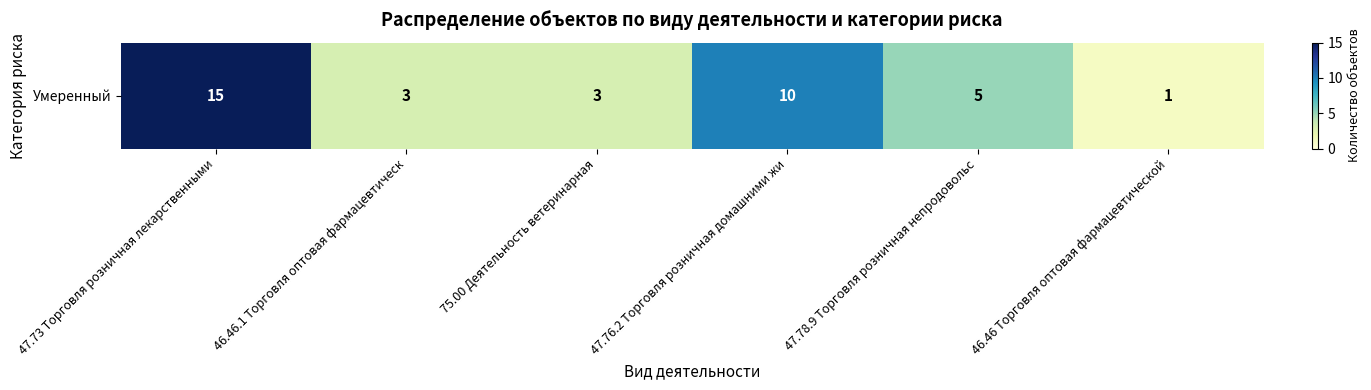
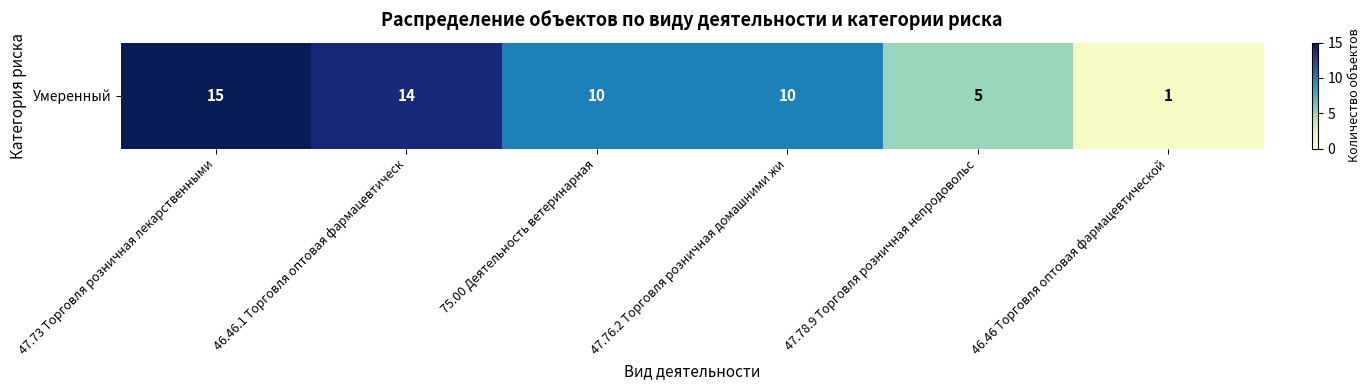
  {
    "Умеренный": {
      "47.73 Торговля розничная лекарственными": 15,
-     "46.46.1 Торговля оптовая фармацевтическ": 3,
-     "75.00 Деятельность ветеринарная": 3,
+     "46.46.1 Торговля оптовая фармацевтическ": 14,
+     "75.00 Деятельность ветеринарная": 10,
      "47.76.2 Торговля розничная домашними жи": 10,
      "47.78.9 Торговля розничная непродовольс": 5,
      "46.46 Торговля оптовая фармацевтической": 1
    }
  }
